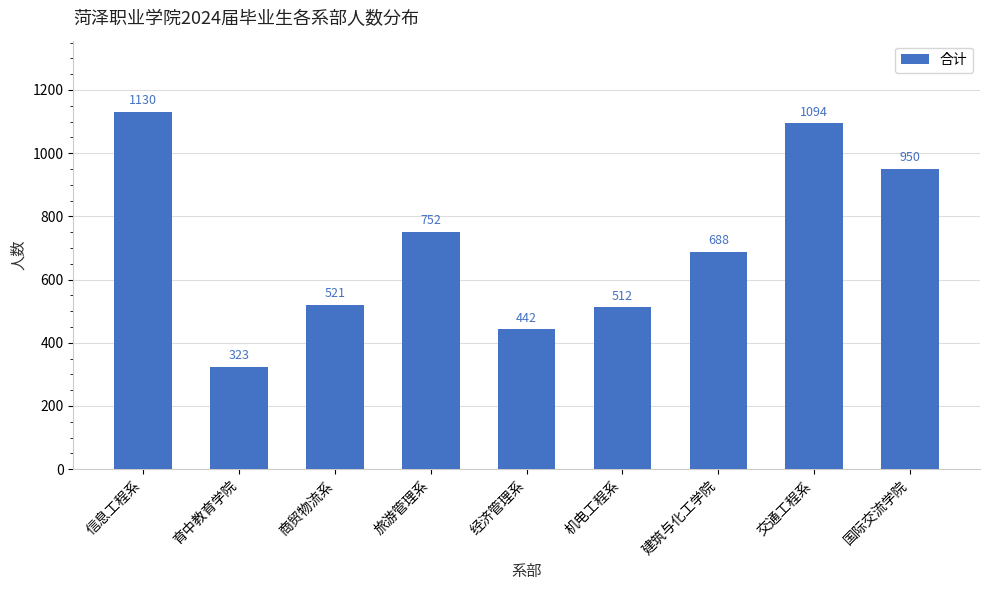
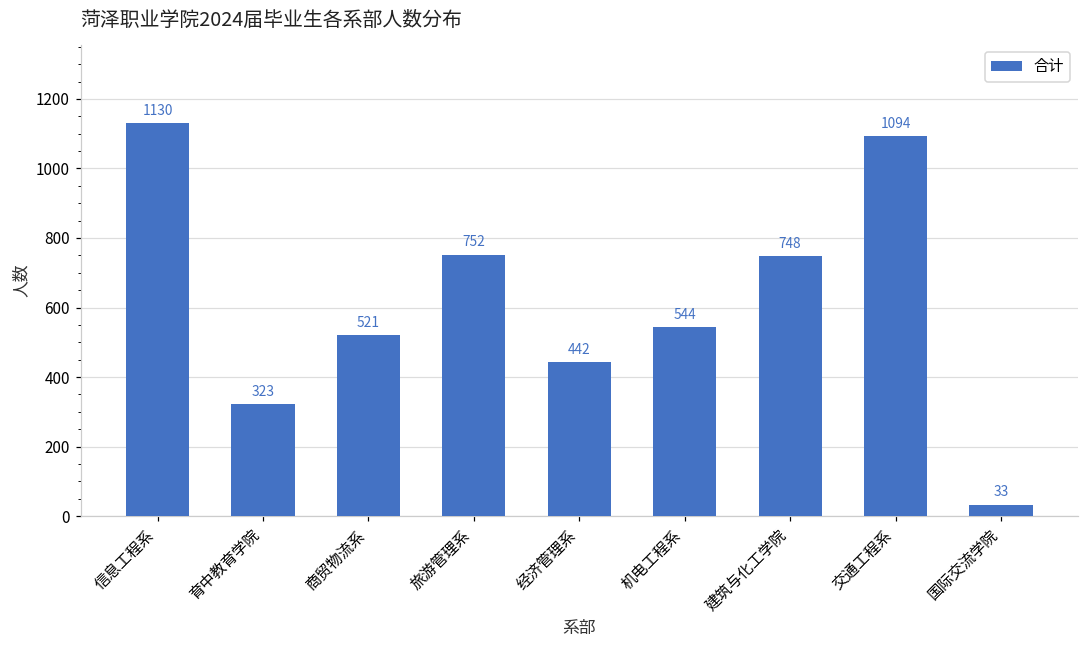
  {
    "信息工程系": 1130,
    "育中教育学院": 323,
    "商贸物流系": 521,
    "旅游管理系": 752,
    "经济管理系": 442,
-   "机电工程系": 512,
-   "建筑与化工学院": 688,
+   "机电工程系": 544,
+   "建筑与化工学院": 748,
    "交通工程系": 1094,
-   "国际交流学院": 950
+   "国际交流学院": 33
  }
